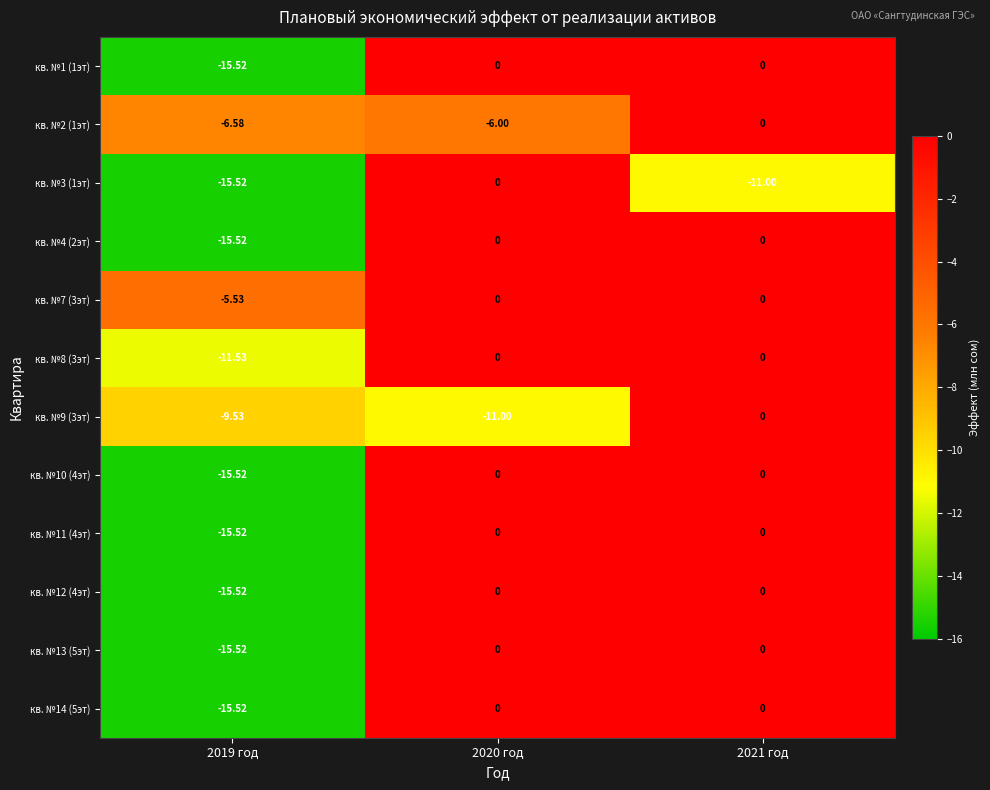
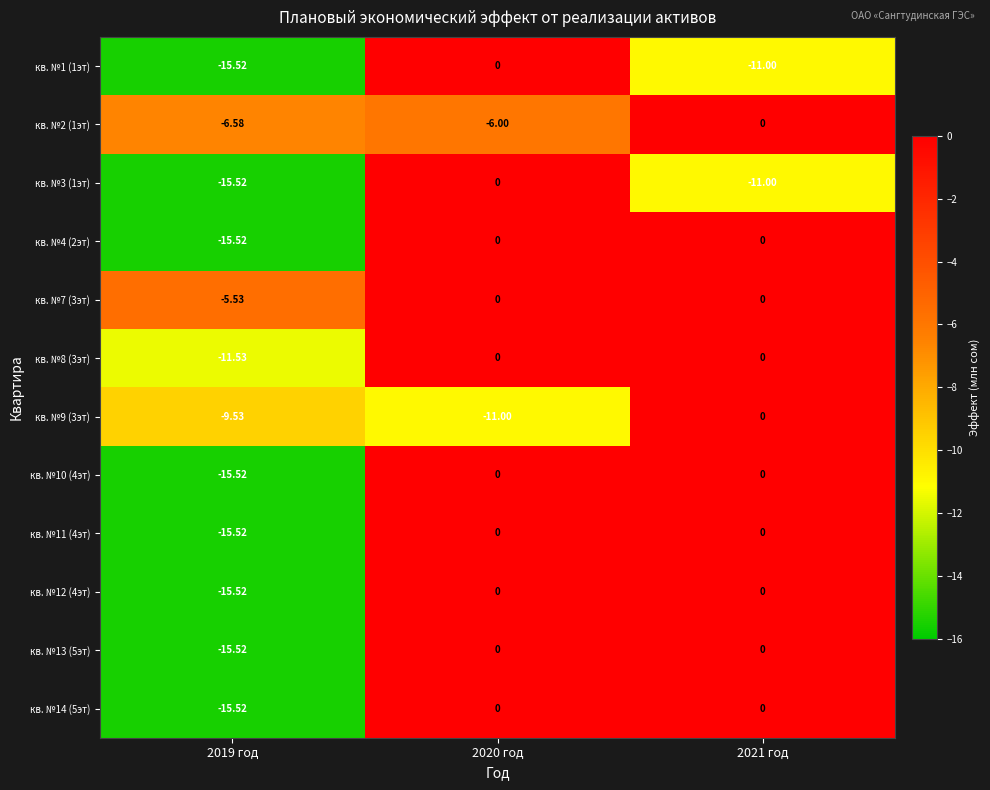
  {
    "кв. №1 (1эт)": {
      "2019 год": -15.52,
      "2020 год": 0,
-     "2021 год": 0
+     "2021 год": -11.00
    },
    "кв. №2 (1эт)": {
      "2019 год": -6.58,
      "2020 год": -6.00,
      "2021 год": 0
    },
    "кв. №3 (1эт)": {
      "2019 год": -15.52,
      "2020 год": 0,
      "2021 год": -11.00
    },
    "кв. №4 (2эт)": {
      "2019 год": -15.52,
      "2020 год": 0,
      "2021 год": 0
    },
    "кв. №7 (3эт)": {
      "2019 год": -5.53,
      "2020 год": 0,
      "2021 год": 0
    },
    "кв. №8 (3эт)": {
      "2019 год": -11.53,
      "2020 год": 0,
      "2021 год": 0
    },
    "кв. №9 (3эт)": {
      "2019 год": -9.53,
      "2020 год": -11.00,
      "2021 год": 0
    },
    "кв. №10 (4эт)": {
      "2019 год": -15.52,
      "2020 год": 0,
      "2021 год": 0
    },
    "кв. №11 (4эт)": {
      "2019 год": -15.52,
      "2020 год": 0,
      "2021 год": 0
    },
    "кв. №12 (4эт)": {
      "2019 год": -15.52,
      "2020 год": 0,
      "2021 год": 0
    },
    "кв. №13 (5эт)": {
      "2019 год": -15.52,
      "2020 год": 0,
      "2021 год": 0
    },
    "кв. №14 (5эт)": {
      "2019 год": -15.52,
      "2020 год": 0,
      "2021 год": 0
    }
  }
